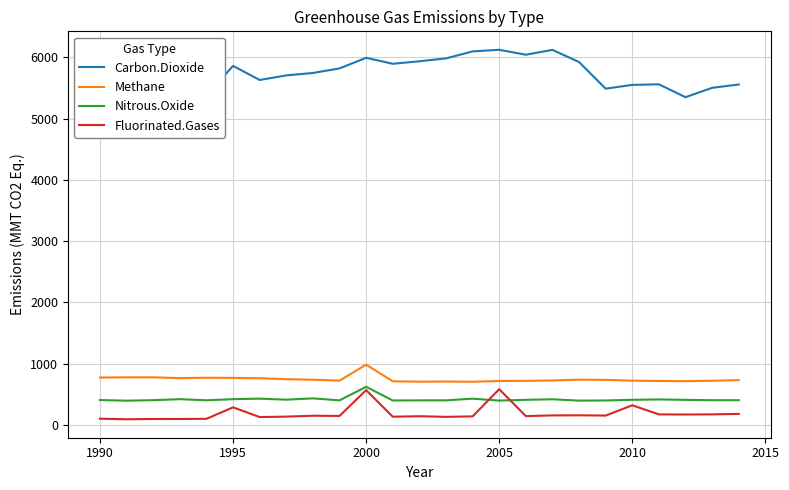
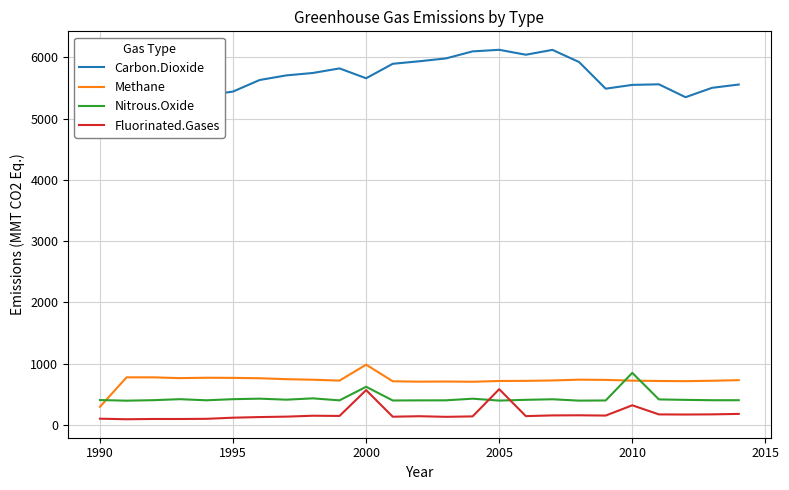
  {
    "Carbon.Dioxide": {
-     "1995": 5900,
-     "2000": 6000,
+     "1995": 5400,
+     "2000": 5700,
      "2005": 6100,
      "2010": 5600
    },
    "Methane": {
-     "1990": 800,
+     "1990": 300,
      "1995": 800,
      "2000": 1000,
      "2005": 700,
      "2010": 700
    },
    "Nitrous.Oxide": {
      "1990": 400,
      "1995": 400,
      "2000": 600,
      "2005": 400,
-     "2010": 400
+     "2010": 800
    },
    "Fluorinated.Gases": {
      "1990": 100,
-     "1995": 300,
+     "1995": 100,
      "2000": 600,
      "2005": 600,
      "2010": 300
    }
  }
